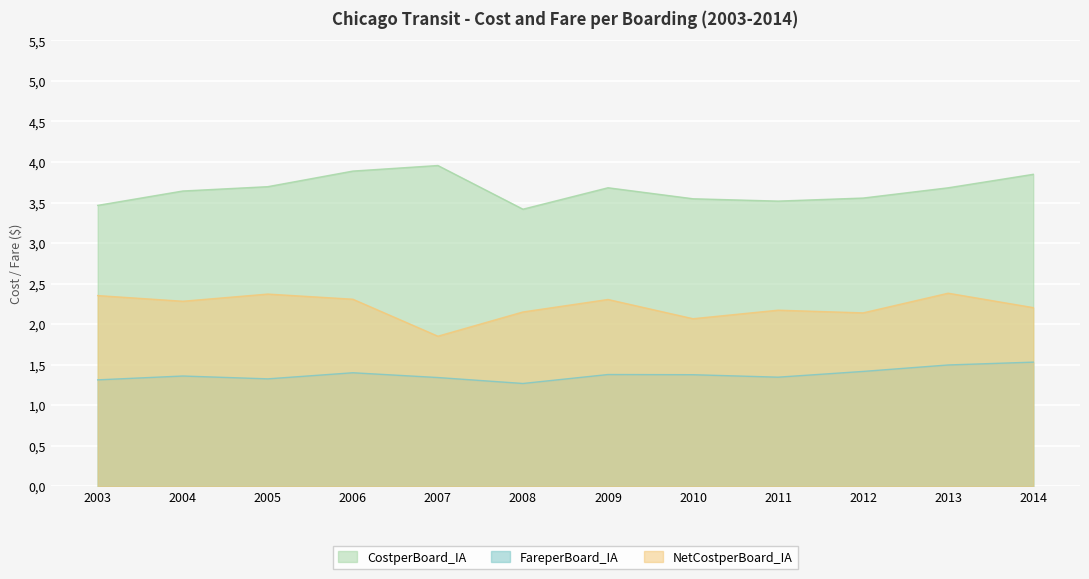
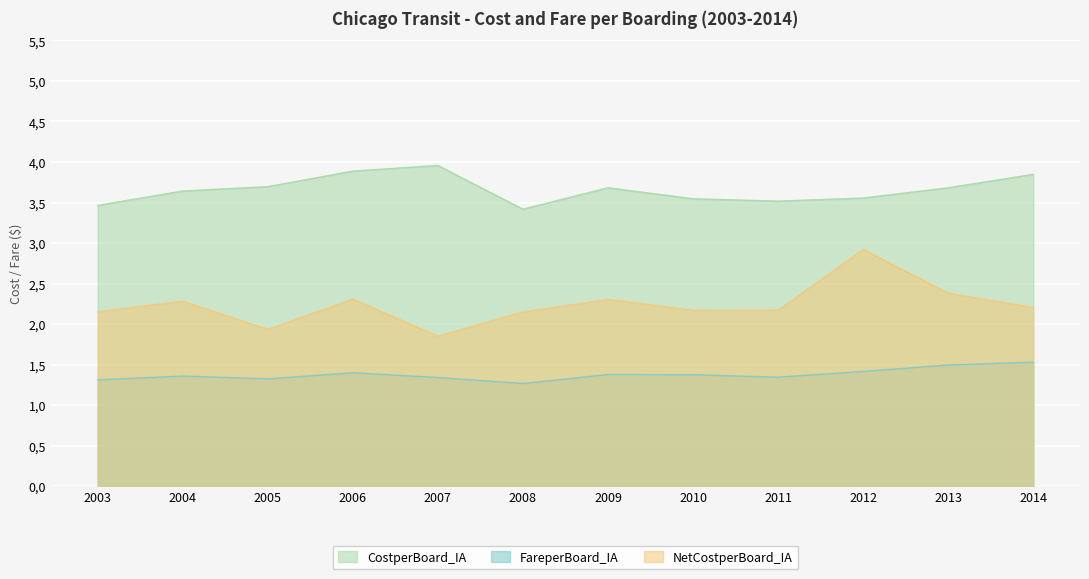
  {
    "NetCostperBoard_IA": {
-     "2003": 24,
+     "2003": 22,
      "2004": 23,
-     "2005": 24,
+     "2005": 19,
      "2006": 23,
      "2007": 19,
      "2008": 22,
      "2009": 23,
-     "2010": 21,
+     "2010": 22,
      "2011": 22,
-     "2012": 21,
+     "2012": 29,
      "2013": 24,
      "2014": 22
    }
  }
